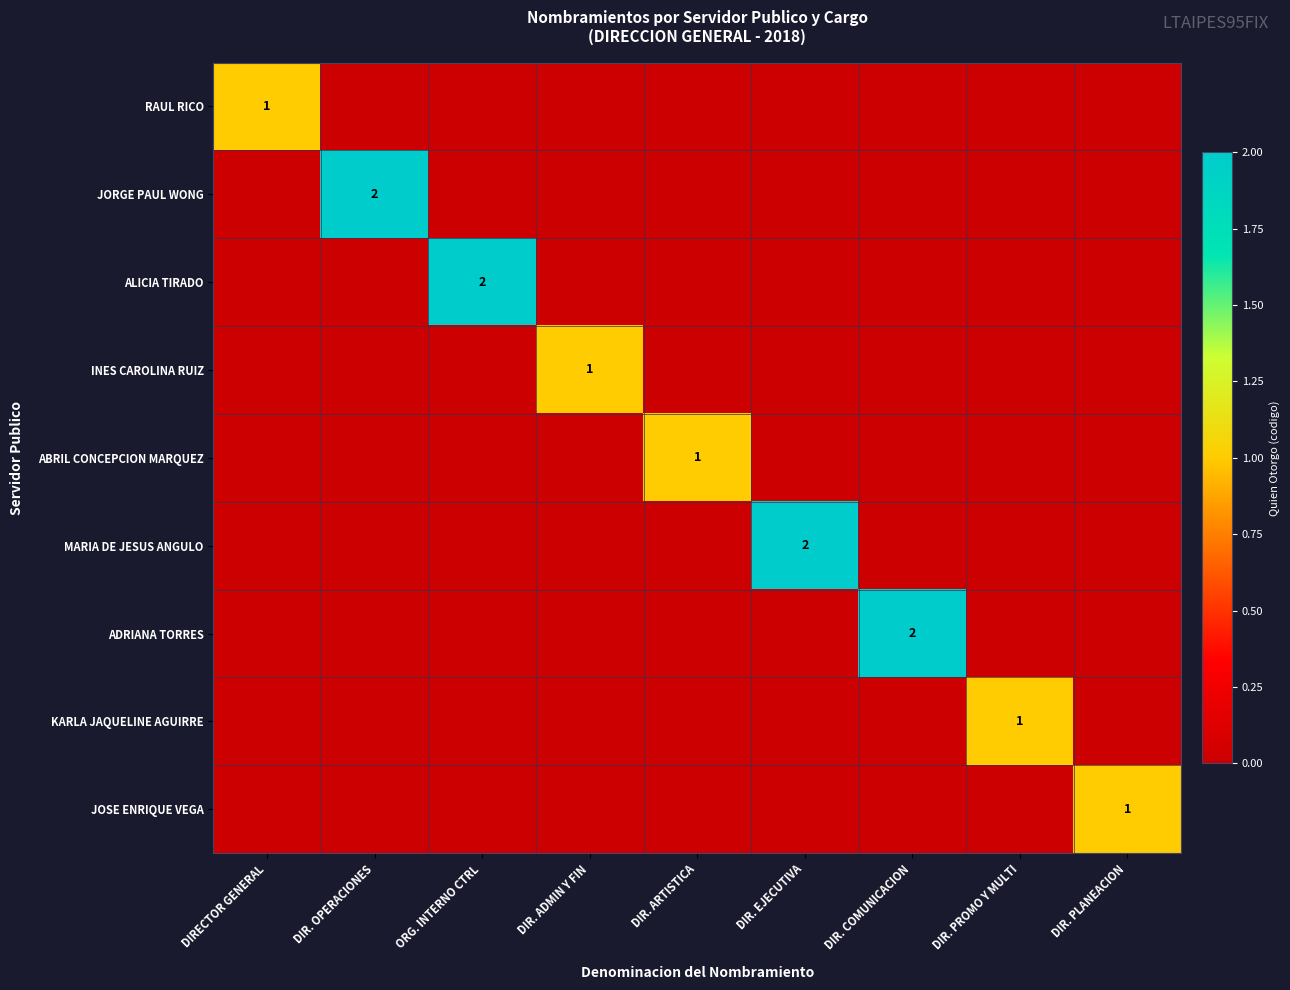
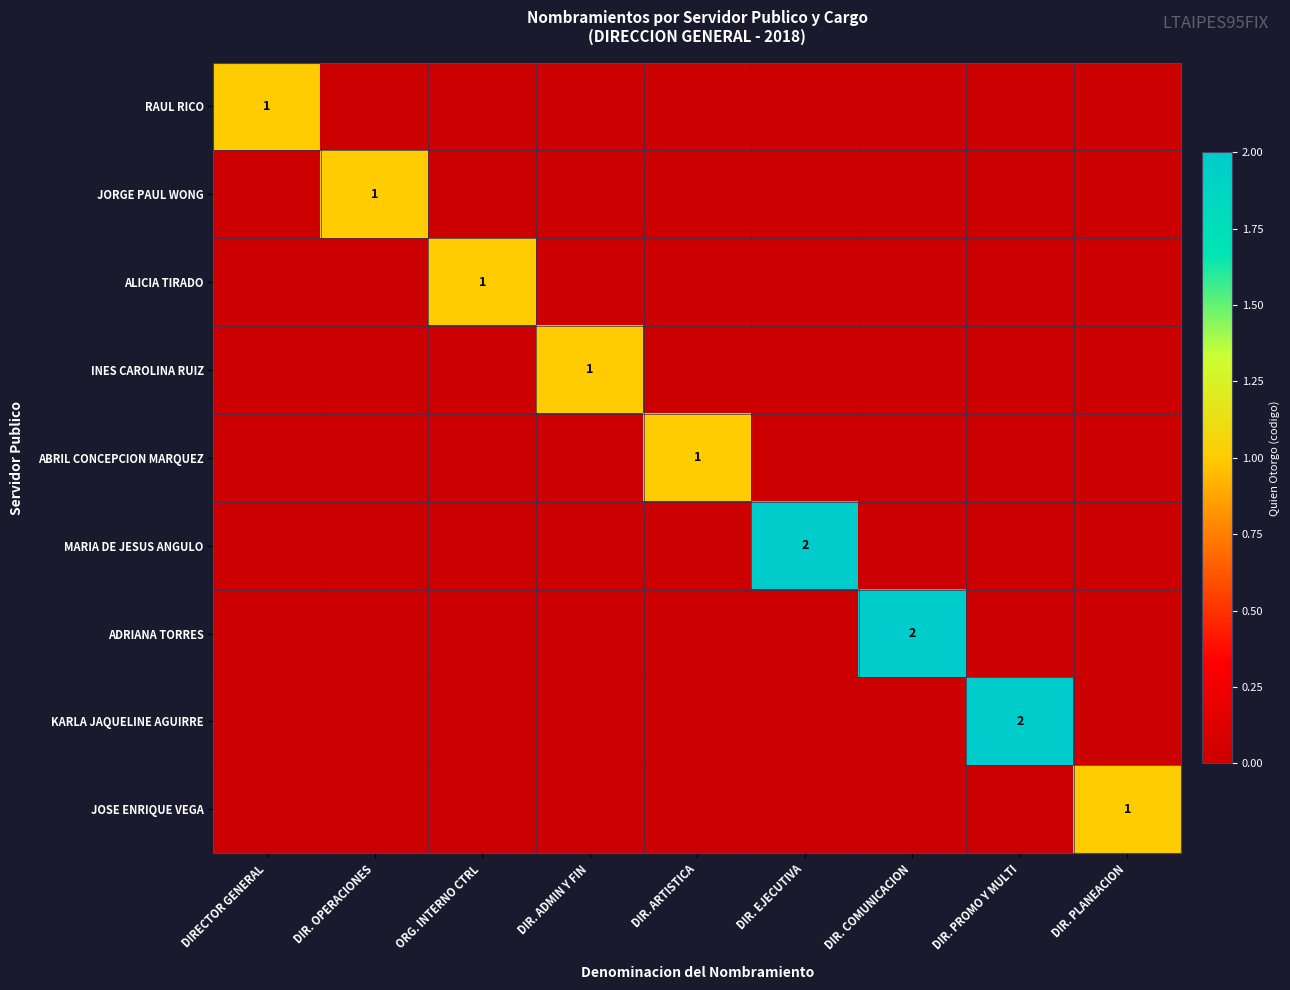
  {
    "RAUL RICO": {
      "DIRECTOR GENERAL": 1
    },
    "JORGE PAUL WONG": {
-     "DIR. OPERACIONES": 2
+     "DIR. OPERACIONES": 1
    },
    "ALICIA TIRADO": {
-     "ORG. INTERNO CTRL": 2
+     "ORG. INTERNO CTRL": 1
    },
    "INES CAROLINA RUIZ": {
      "DIR. ADMIN Y FIN": 1
    },
    "ABRIL CONCEPCION MARQUEZ": {
      "DIR. ARTISTICA": 1
    },
    "MARIA DE JESUS ANGULO": {
      "DIR. EJECUTIVA": 2
    },
    "ADRIANA TORRES": {
      "DIR. COMUNICACION": 2
    },
    "KARLA JAQUELINE AGUIRRE": {
-     "DIR. PROMO Y MULTI": 1
+     "DIR. PROMO Y MULTI": 2
    },
    "JOSE ENRIQUE VEGA": {
      "DIR. PLANEACION": 1
    }
  }
